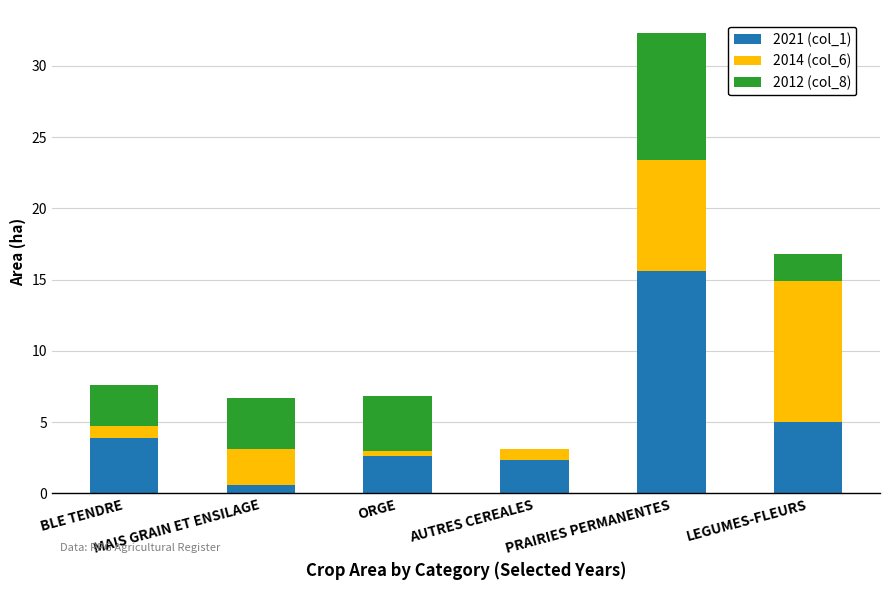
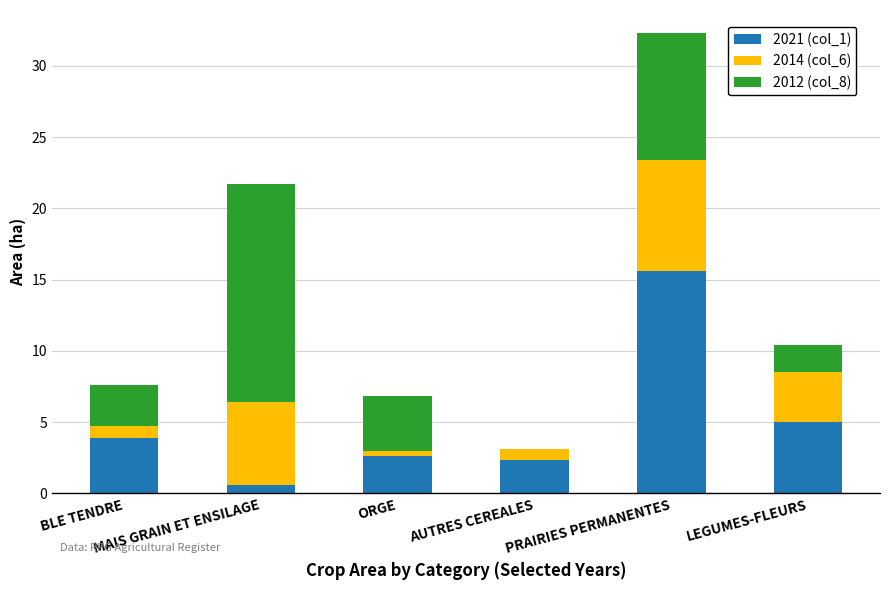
  {
    "2021 (col_1)": {
      "BLE TENDRE": 3.9,
      "MAIS GRAIN ET ENSILAGE": 0.6,
      "ORGE": 2.6,
      "AUTRES CEREALES": 2.3,
      "PRAIRIES PERMANENTES": 15.6,
      "LEGUMES-FLEURS": 5.0
    },
    "2014 (col_6)": {
      "BLE TENDRE": 0.8,
-     "MAIS GRAIN ET ENSILAGE": 2.5,
+     "MAIS GRAIN ET ENSILAGE": 5.8,
      "ORGE": 0.4,
      "AUTRES CEREALES": 0.8,
      "PRAIRIES PERMANENTES": 7.8,
-     "LEGUMES-FLEURS": 9.9
+     "LEGUMES-FLEURS": 3.5
    },
    "2012 (col_8)": {
      "BLE TENDRE": 2.9,
-     "MAIS GRAIN ET ENSILAGE": 3.6,
+     "MAIS GRAIN ET ENSILAGE": 15.3,
      "ORGE": 3.8,
      "AUTRES CEREALES": 0.0,
      "PRAIRIES PERMANENTES": 8.9,
      "LEGUMES-FLEURS": 1.9
    }
  }
